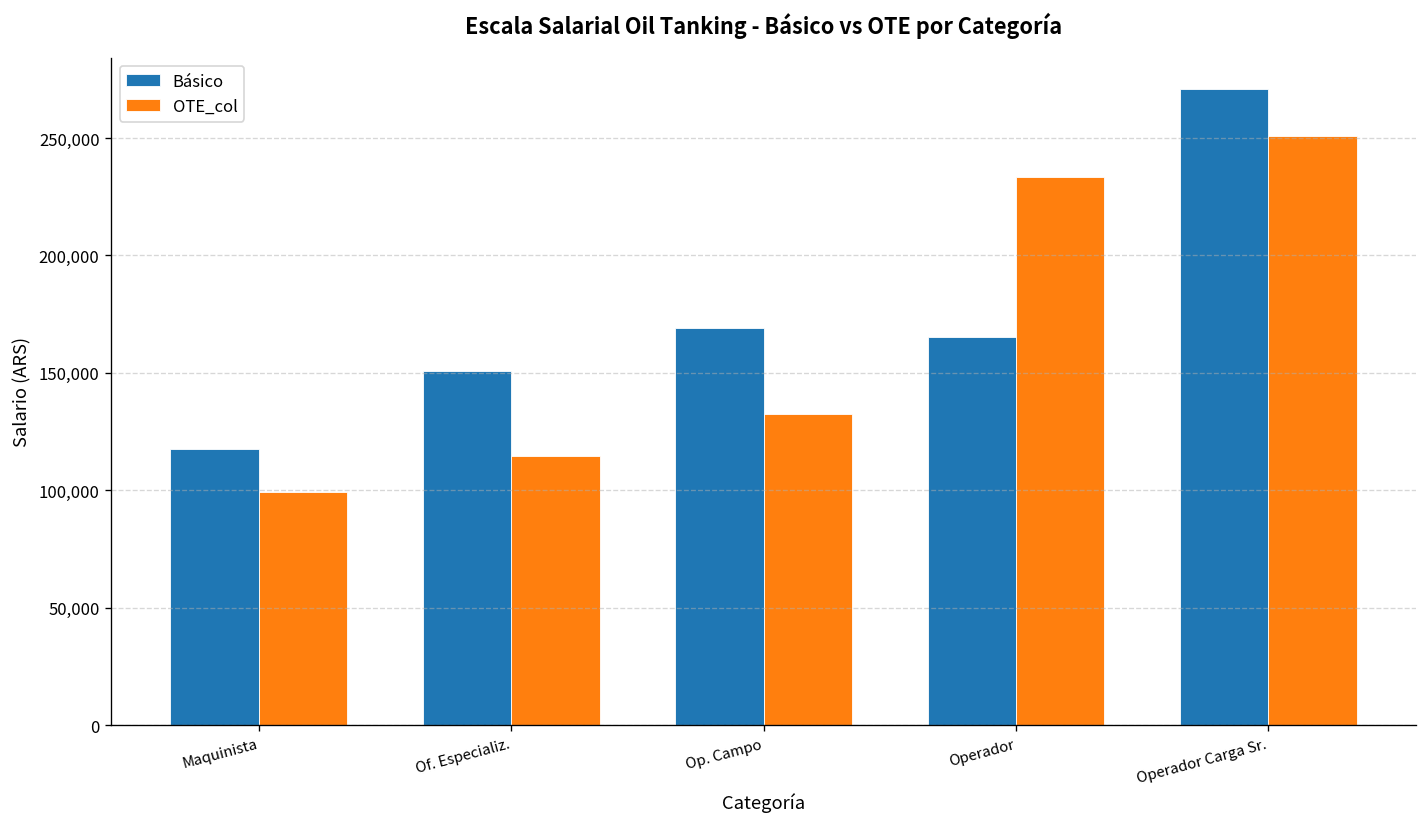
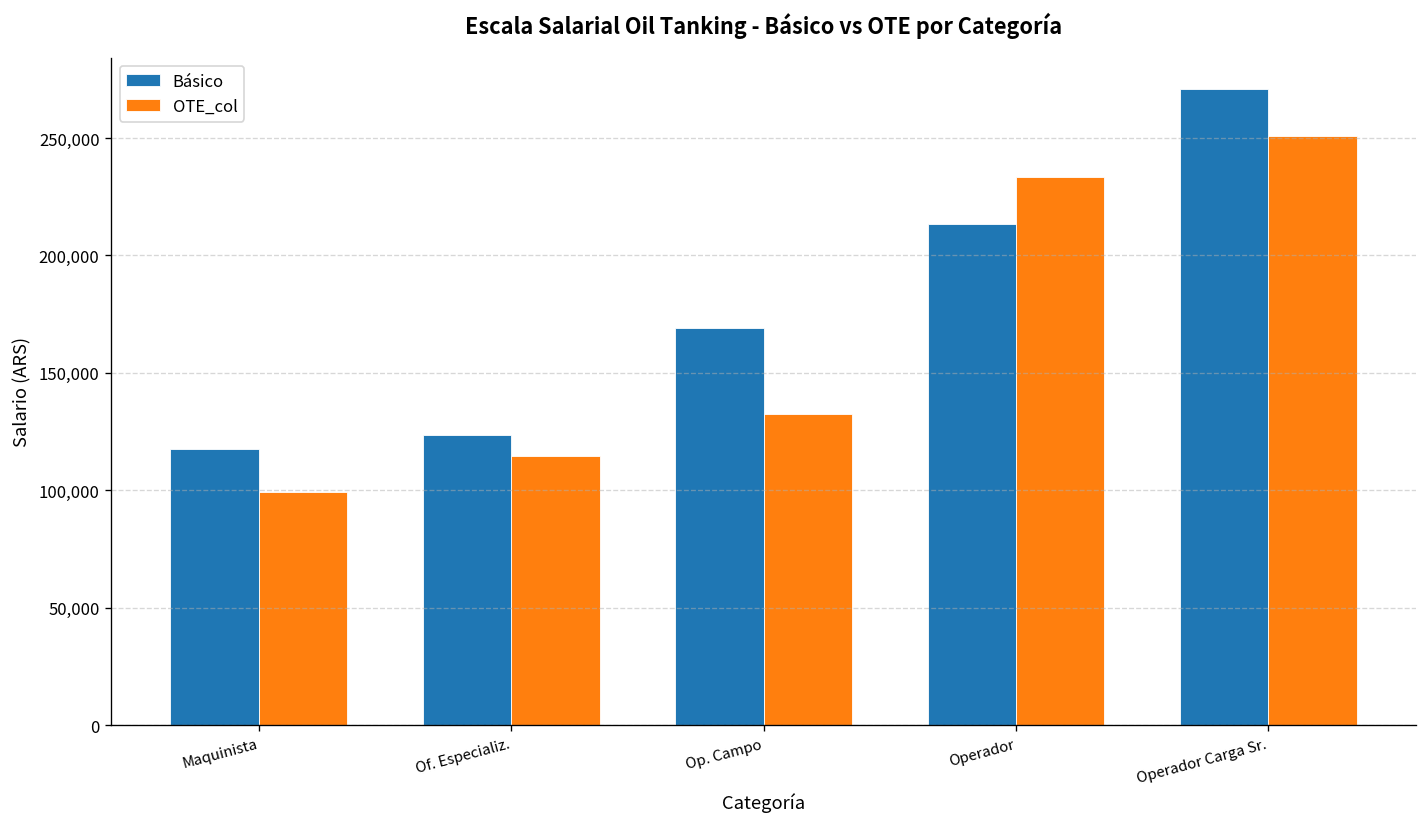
  {
    "Básico": {
      "Maquinista": "117,000",
-     "Of. Especializ.": "151,000",
+     "Of. Especializ.": "124,000",
      "Op. Campo": "169,000",
-     "Operador": "165,000",
+     "Operador": "213,000",
      "Operador Carga Sr.": "271,000"
    },
    "OTE_col": {
      "Maquinista": "99,000",
      "Of. Especializ.": "115,000",
      "Op. Campo": "132,000",
      "Operador": "234,000",
      "Operador Carga Sr.": "251,000"
    }
  }
